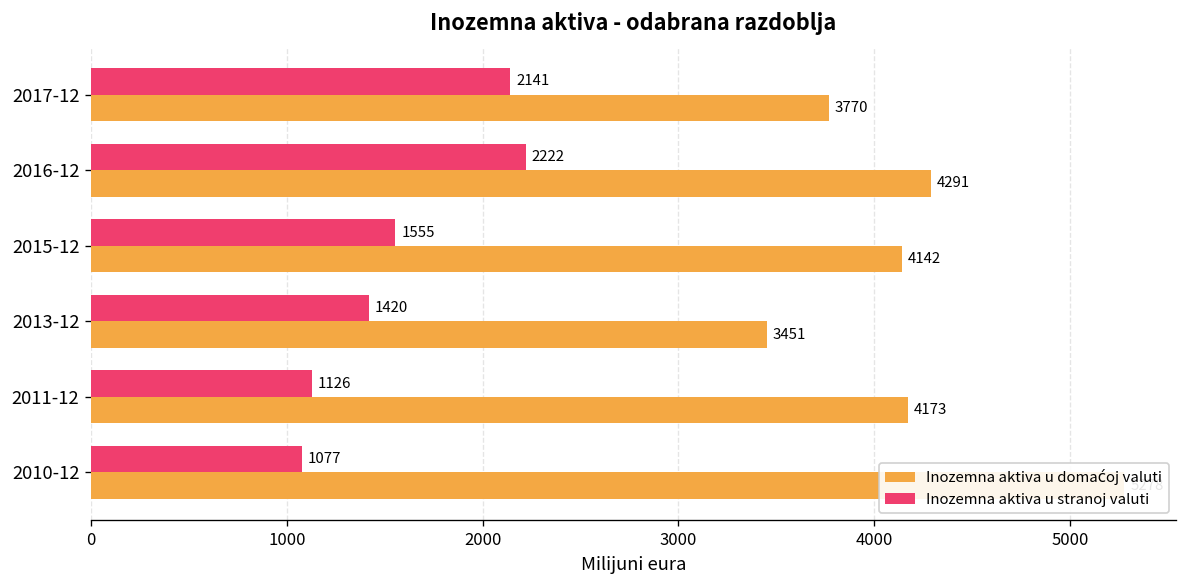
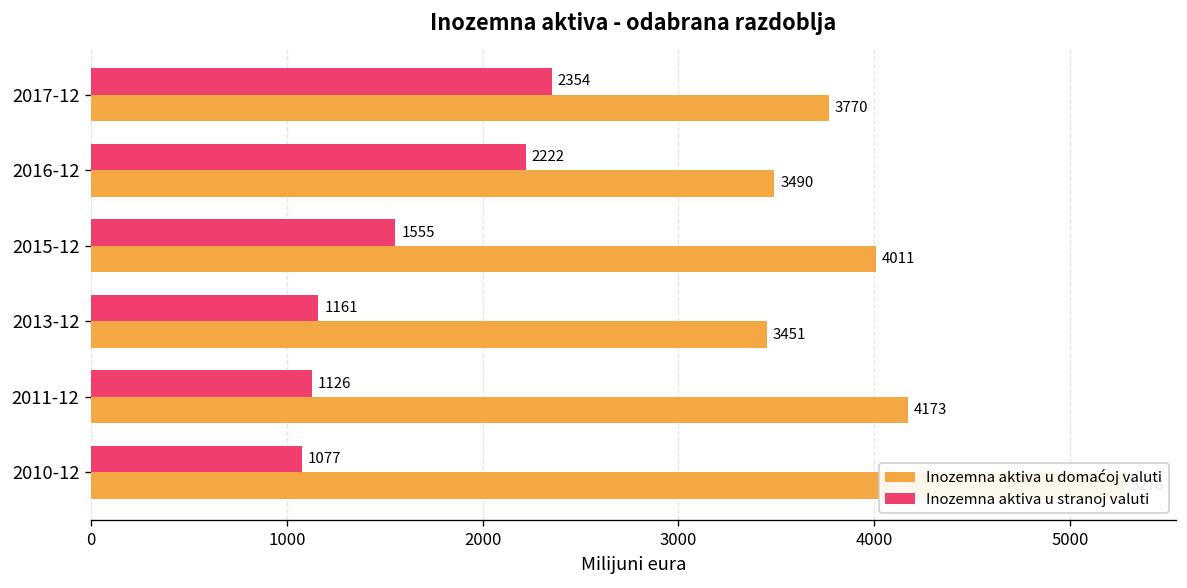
  {
    "Inozemna aktiva u domaćoj valuti": {
      "2017-12": 3770,
-     "2016-12": 4291,
-     "2015-12": 4142,
+     "2016-12": 3490,
+     "2015-12": 4011,
      "2013-12": 3451,
      "2011-12": 4173
    },
    "Inozemna aktiva u stranoj valuti": {
-     "2017-12": 2141,
+     "2017-12": 2354,
      "2016-12": 2222,
      "2015-12": 1555,
-     "2013-12": 1420,
+     "2013-12": 1161,
      "2011-12": 1126,
      "2010-12": 1077
    }
  }
